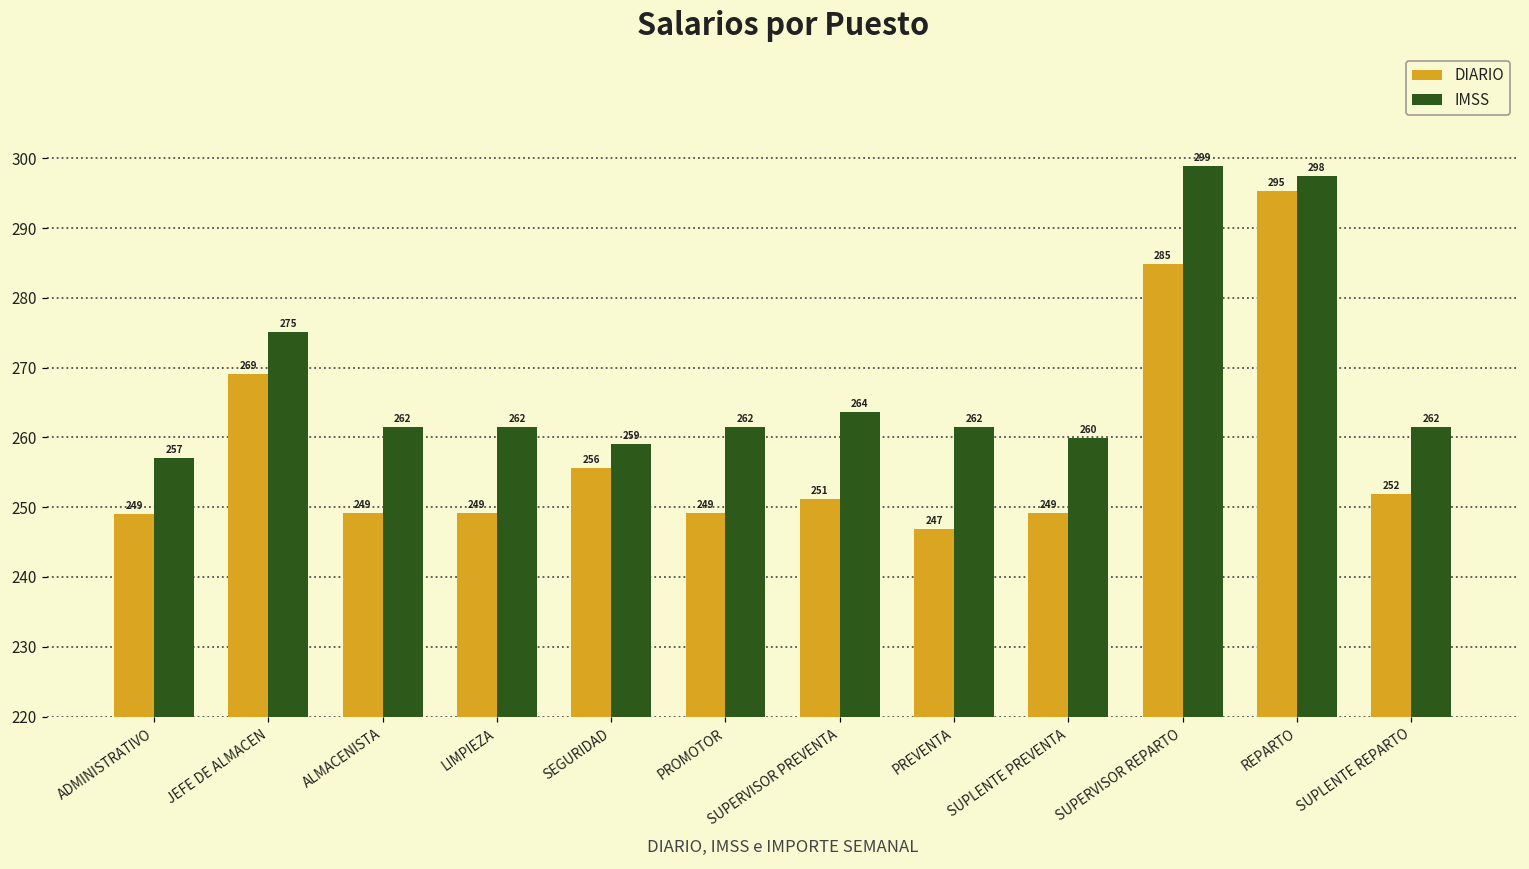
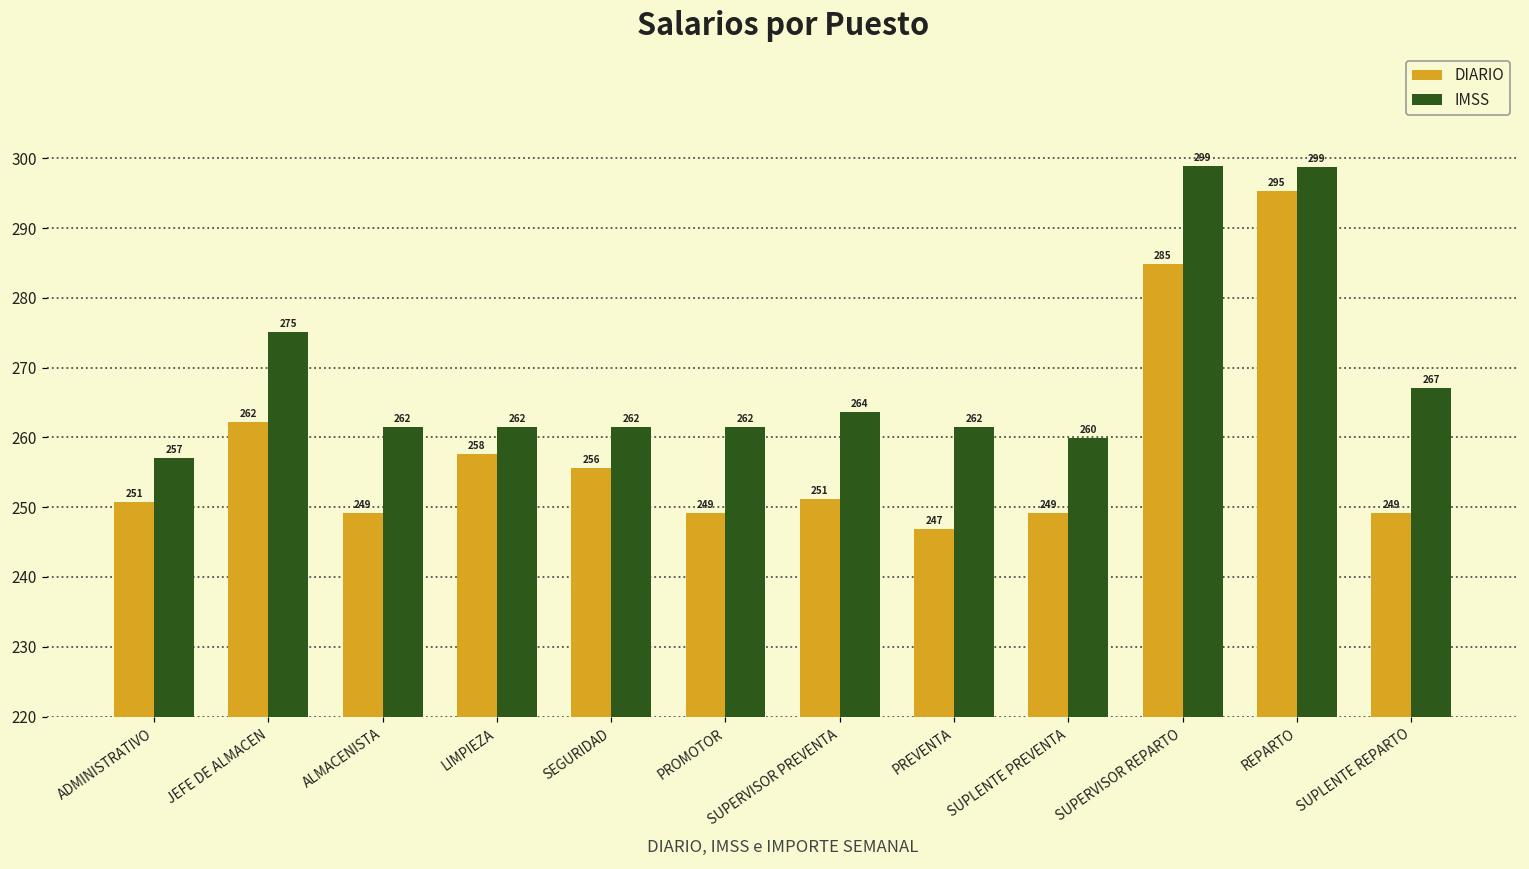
  {
    "DIARIO": {
-     "ADMINISTRATIVO": 249,
-     "JEFE DE ALMACEN": 269,
+     "ADMINISTRATIVO": 251,
+     "JEFE DE ALMACEN": 262,
      "ALMACENISTA": 249,
-     "LIMPIEZA": 249,
+     "LIMPIEZA": 258,
      "SEGURIDAD": 256,
      "PROMOTOR": 249,
      "SUPERVISOR PREVENTA": 251,
      "PREVENTA": 247,
      "SUPLENTE PREVENTA": 249,
      "SUPERVISOR REPARTO": 285,
      "REPARTO": 295,
-     "SUPLENTE REPARTO": 252
+     "SUPLENTE REPARTO": 249
    },
    "IMSS": {
      "ADMINISTRATIVO": 257,
      "JEFE DE ALMACEN": 275,
      "ALMACENISTA": 262,
      "LIMPIEZA": 262,
-     "SEGURIDAD": 259,
+     "SEGURIDAD": 262,
      "PROMOTOR": 262,
      "SUPERVISOR PREVENTA": 264,
      "PREVENTA": 262,
      "SUPLENTE PREVENTA": 260,
      "SUPERVISOR REPARTO": 299,
-     "REPARTO": 298,
-     "SUPLENTE REPARTO": 262
+     "REPARTO": 299,
+     "SUPLENTE REPARTO": 267
    }
  }
